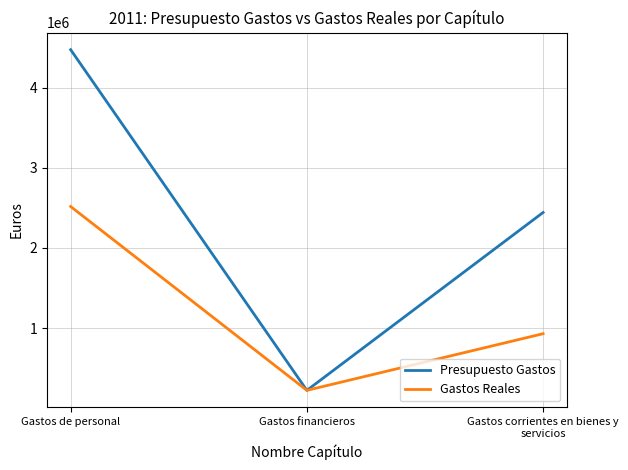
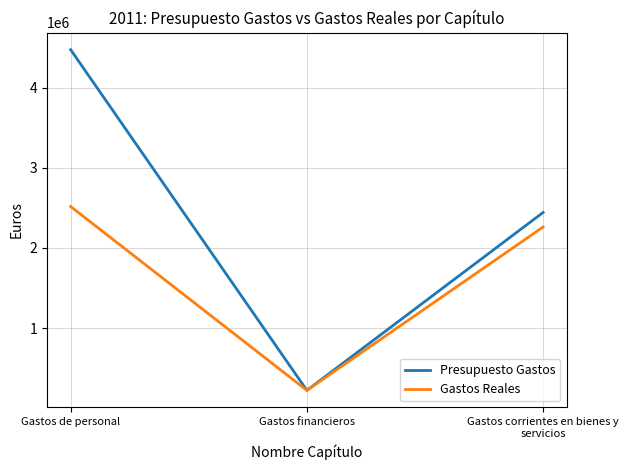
  {
    "Presupuesto Gastos": {
      "Gastos de personal": 4500000,
      "Gastos corrientes en bienes y servicios": 2400000
    },
    "Gastos Reales": {
      "Gastos de personal": 2500000,
-     "Gastos corrientes en bienes y servicios": 900000
+     "Gastos corrientes en bienes y servicios": 2300000
    }
  }
